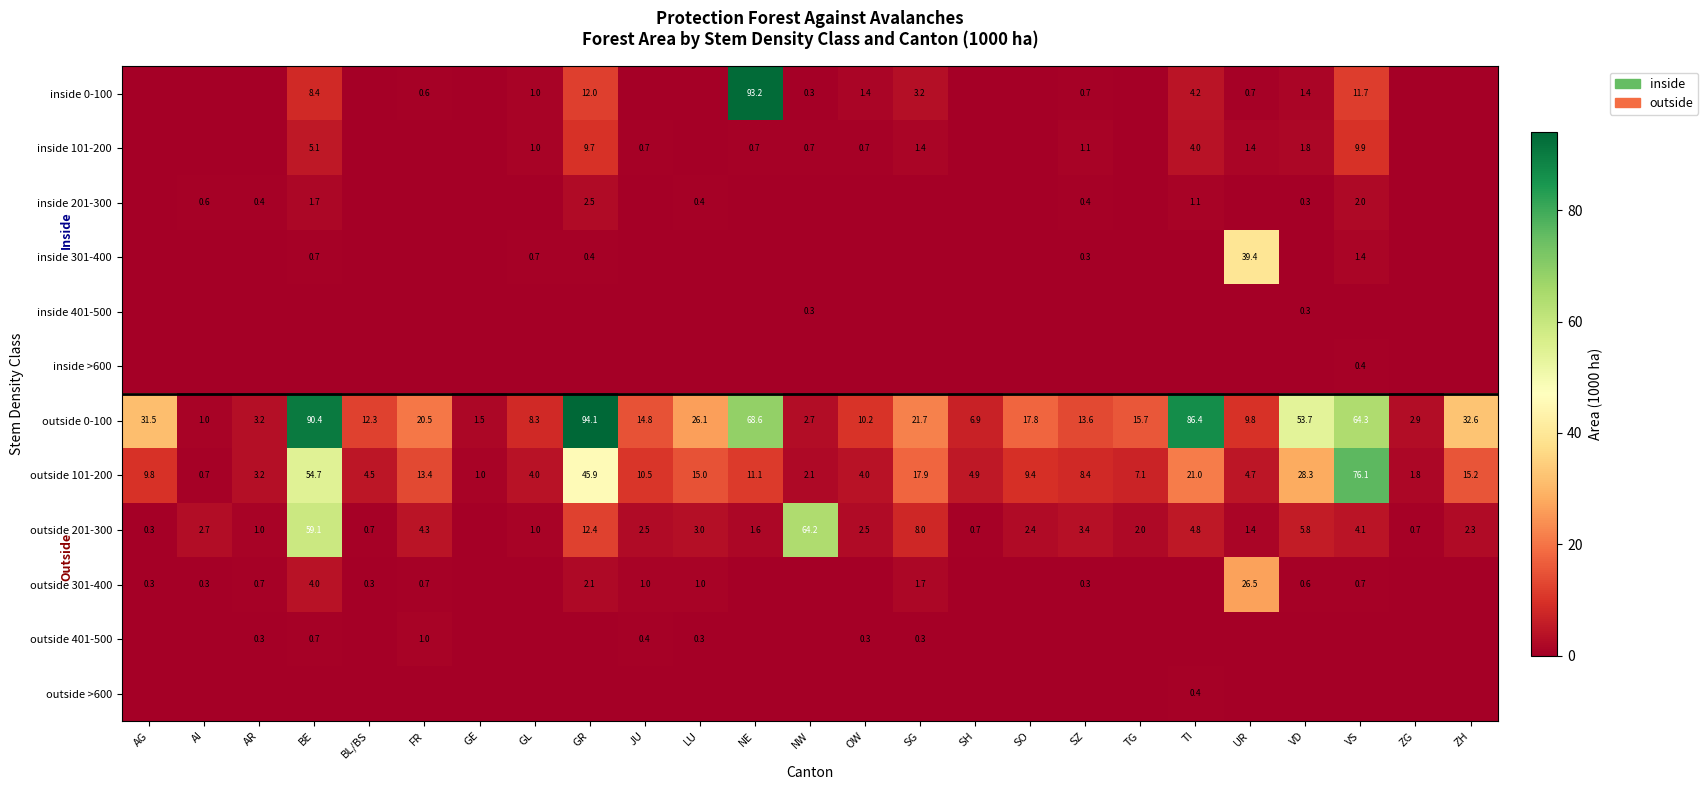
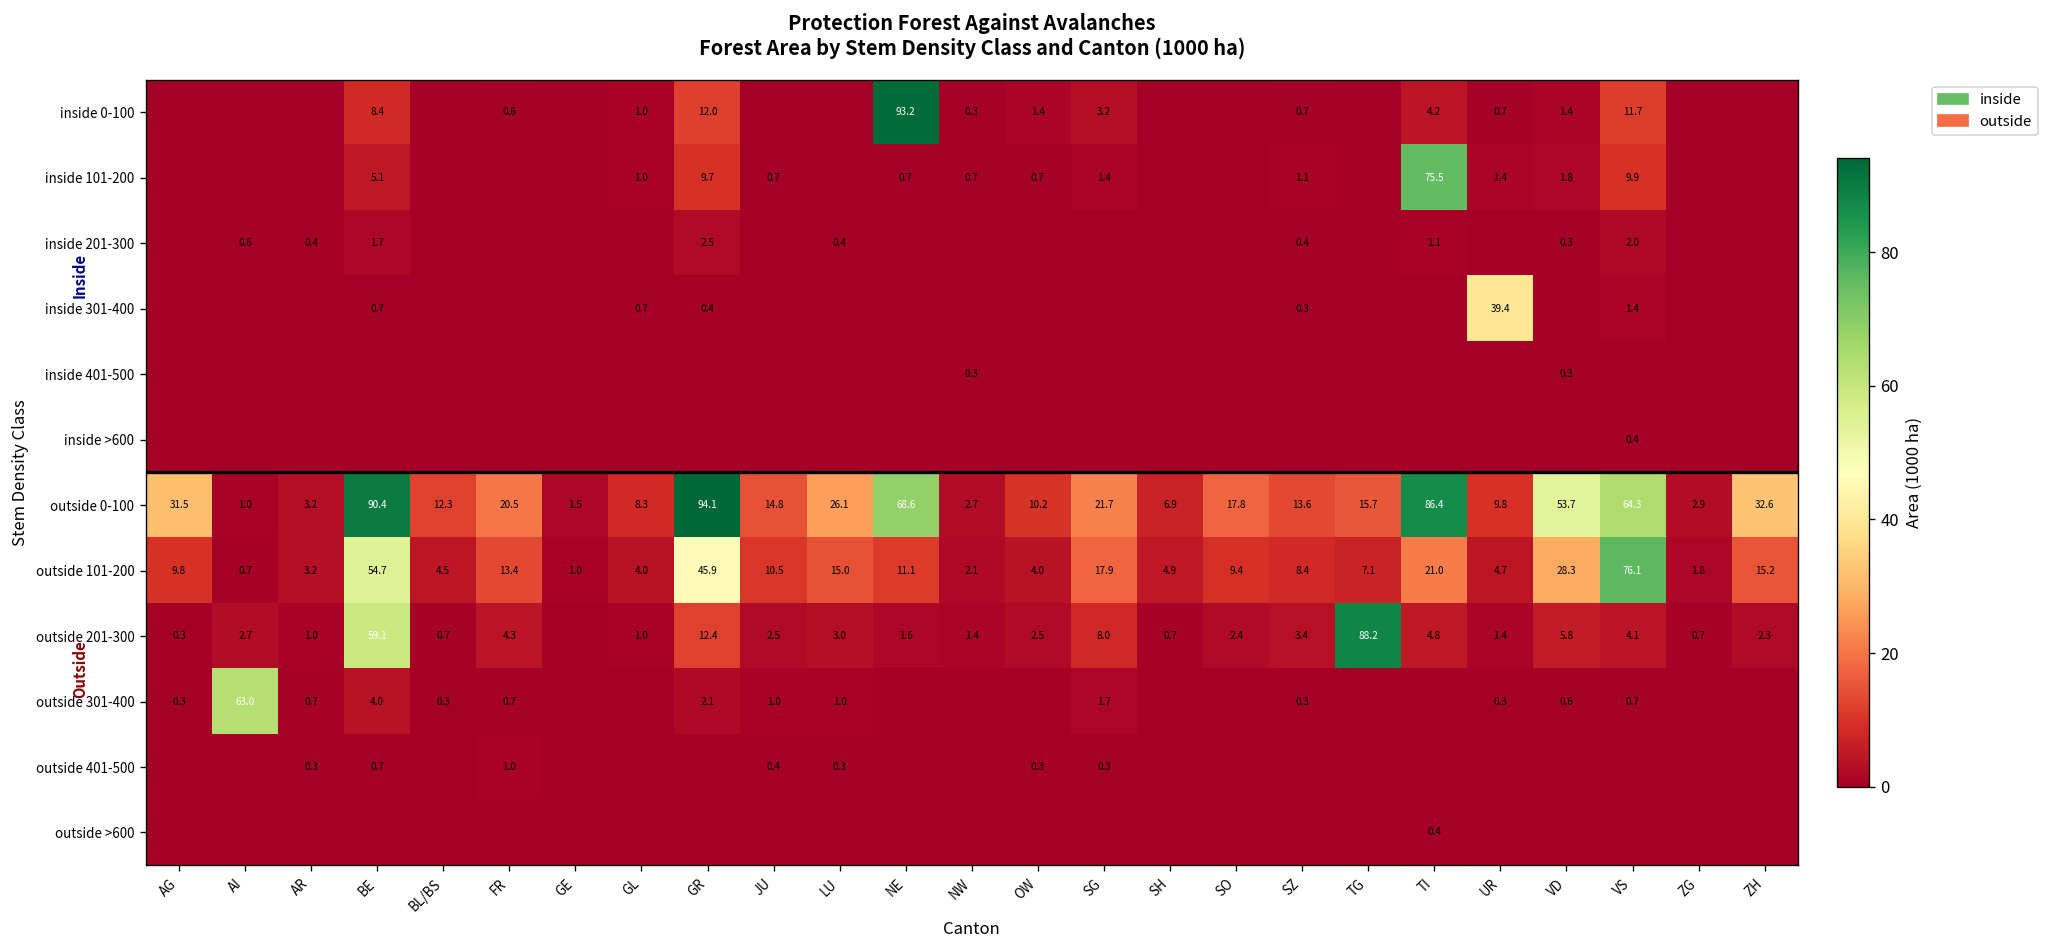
  {
    "inside 0-100": {
      "BE": 8.4,
      "FR": 0.6,
      "GL": 1.0,
      "GR": 12.0,
      "NE": 93.2,
      "NW": 0.3,
      "OW": 1.4,
      "SG": 3.2,
      "SZ": 0.7,
      "TI": 4.2,
      "UR": 0.7,
      "VD": 1.4,
      "VS": 11.7
    },
    "inside 101-200": {
      "BE": 5.1,
      "GL": 1.0,
      "GR": 9.7,
      "JU": 0.7,
      "NE": 0.7,
      "NW": 0.7,
      "OW": 0.7,
      "SG": 1.4,
      "SZ": 1.1,
-     "TI": 4.0,
+     "TI": 75.5,
      "UR": 1.4,
      "VD": 1.8,
      "VS": 9.9
    },
    "inside 201-300": {
      "AI": 0.6,
      "AR": 0.4,
      "BE": 1.7,
      "GR": 2.5,
      "LU": 0.4,
      "SZ": 0.4,
      "TI": 1.1,
      "VD": 0.3,
      "VS": 2.0
    },
    "inside 301-400": {
      "BE": 0.7,
      "GL": 0.7,
      "GR": 0.4,
      "SZ": 0.3,
      "UR": 39.4,
      "VS": 1.4
    },
    "inside 401-500": {
      "NW": 0.3,
      "VD": 0.3
    },
    "inside >600": {
      "VS": 0.4
    },
    "outside 0-100": {
      "AG": 31.5,
      "AI": 1.0,
      "AR": 3.2,
      "BE": 90.4,
      "BL/BS": 12.3,
      "FR": 20.5,
      "GE": 1.5,
      "GL": 8.3,
      "GR": 94.1,
      "JU": 14.8,
      "LU": 26.1,
      "NE": 68.6,
      "NW": 2.7,
      "OW": 10.2,
      "SG": 21.7,
      "SH": 6.9,
      "SO": 17.8,
      "SZ": 13.6,
      "TG": 15.7,
      "TI": 86.4,
      "UR": 9.8,
      "VD": 53.7,
      "VS": 64.3,
      "ZG": 2.9,
      "ZH": 32.6
    },
    "outside 101-200": {
      "AG": 9.8,
      "AI": 0.7,
      "AR": 3.2,
      "BE": 54.7,
      "BL/BS": 4.5,
      "FR": 13.4,
      "GE": 1.0,
      "GL": 4.0,
      "GR": 45.9,
      "JU": 10.5,
      "LU": 15.0,
      "NE": 11.1,
      "NW": 2.1,
      "OW": 4.0,
      "SG": 17.9,
      "SH": 4.9,
      "SO": 9.4,
      "SZ": 8.4,
      "TG": 7.1,
      "TI": 21.0,
      "UR": 4.7,
      "VD": 28.3,
      "VS": 76.1,
      "ZG": 1.8,
      "ZH": 15.2
    },
    "outside 201-300": {
      "AG": 0.3,
      "AI": 2.7,
      "AR": 1.0,
      "BE": 59.1,
      "BL/BS": 0.7,
      "FR": 4.3,
      "GL": 1.0,
      "GR": 12.4,
      "JU": 2.5,
      "LU": 3.0,
      "NE": 1.6,
-     "NW": 64.2,
+     "NW": 1.4,
      "OW": 2.5,
      "SG": 8.0,
      "SH": 0.7,
      "SO": 2.4,
      "SZ": 3.4,
-     "TG": 2.0,
+     "TG": 88.2,
      "TI": 4.8,
      "UR": 1.4,
      "VD": 5.8,
      "VS": 4.1,
      "ZG": 0.7,
      "ZH": 2.3
    },
    "outside 301-400": {
      "AG": 0.3,
-     "AI": 0.3,
+     "AI": 63.0,
      "AR": 0.7,
      "BE": 4.0,
      "BL/BS": 0.3,
      "FR": 0.7,
      "GR": 2.1,
      "JU": 1.0,
      "LU": 1.0,
      "SG": 1.7,
      "SZ": 0.3,
-     "UR": 26.5,
+     "UR": 0.3,
      "VD": 0.6,
      "VS": 0.7
    },
    "outside 401-500": {
      "AR": 0.3,
      "BE": 0.7,
      "FR": 1.0,
      "JU": 0.4,
      "LU": 0.3,
      "OW": 0.3,
      "SG": 0.3
    },
    "outside >600": {
      "TI": 0.4
    }
  }
